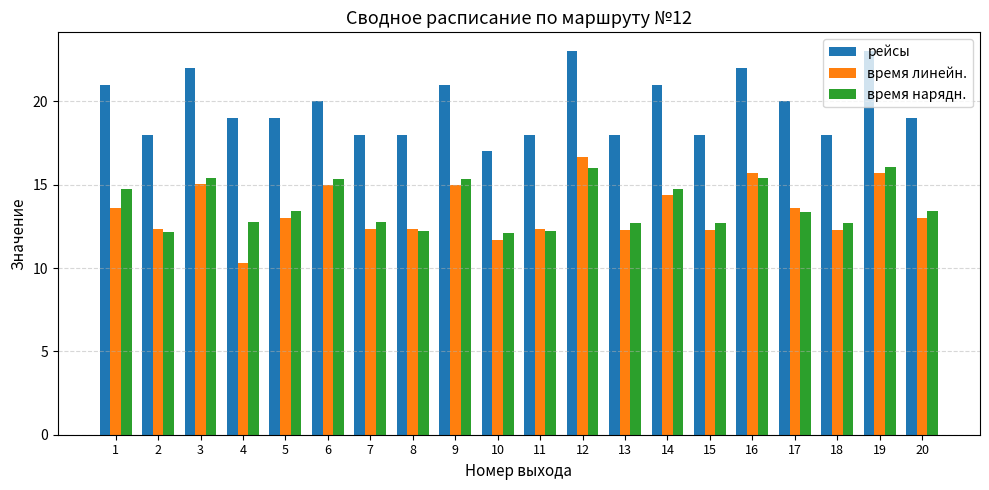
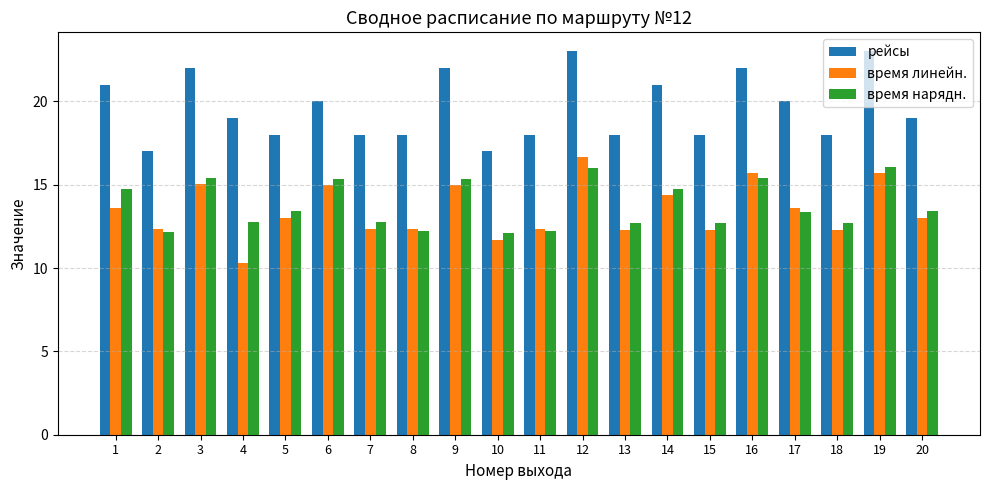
  {
    "рейсы": {
      "1": 21,
-     "2": 18,
+     "2": 17,
      "3": 22,
      "4": 19,
-     "5": 19,
+     "5": 18,
      "6": 20,
      "7": 18,
      "8": 18,
-     "9": 21,
+     "9": 22,
      "10": 17,
      "11": 18,
      "12": 23,
      "13": 18,
      "14": 21,
      "15": 18,
      "16": 22,
      "17": 20,
      "18": 18,
      "20": 19
    },
    "время линейн.": {
      "1": 13.6,
      "2": 12.4,
      "3": 15,
      "4": 10.3,
      "5": 13,
      "6": 15,
      "7": 12.4,
      "8": 12.4,
      "9": 15,
      "10": 11.7,
      "11": 12.4,
      "12": 16.7,
      "13": 12.3,
      "14": 14.4,
      "15": 12.3,
      "16": 15.7,
      "17": 13.6,
      "18": 12.3,
      "19": 15.7,
      "20": 13
    },
    "время нарядн.": {
      "1": 14.7,
      "2": 12.2,
      "3": 15.4,
      "4": 12.7,
      "5": 13.4,
      "6": 15.3,
      "7": 12.7,
      "8": 12.2,
      "9": 15.3,
      "10": 12,
      "11": 12.2,
      "12": 16,
      "13": 12.7,
      "14": 14.7,
      "15": 12.7,
      "16": 15.4,
      "17": 13.3,
      "18": 12.7,
      "19": 16,
      "20": 13.4
    }
  }
